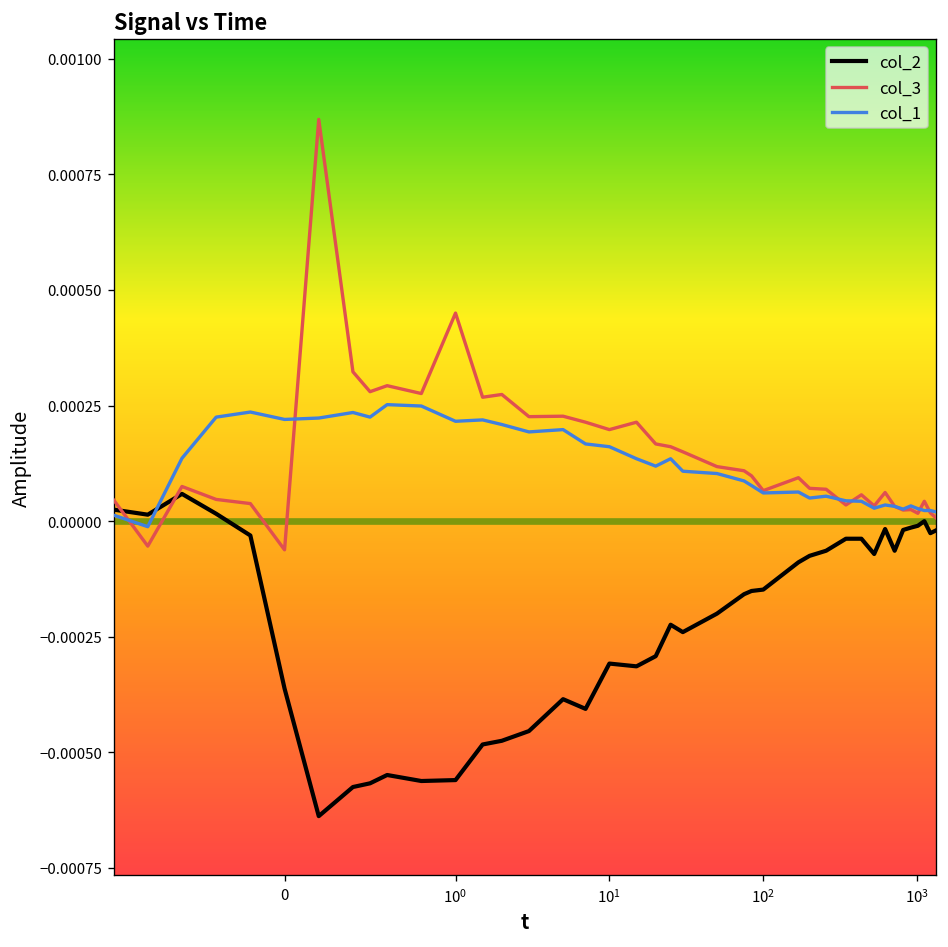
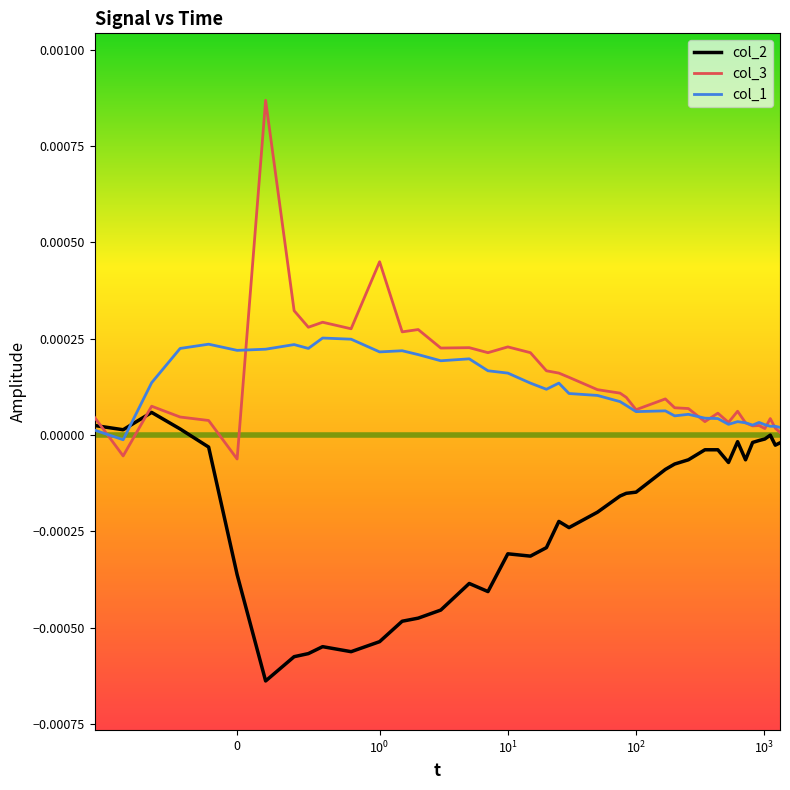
  {
    "col_2": {
      "0": -0.00036,
-     "10^0": -0.00056,
+     "10^0": -0.00054,
      "10^1": -0.00031,
      "10^2": -0.00015
    },
    "col_3": {
      "0": -0.00006,
      "10^0": 0.00045,
-     "10^1": 0.00020
+     "10^1": 0.00023
    },
    "col_1": {
      "0": 0.00022,
      "10^0": 0.00022,
      "10^1": 0.00016
    }
  }
